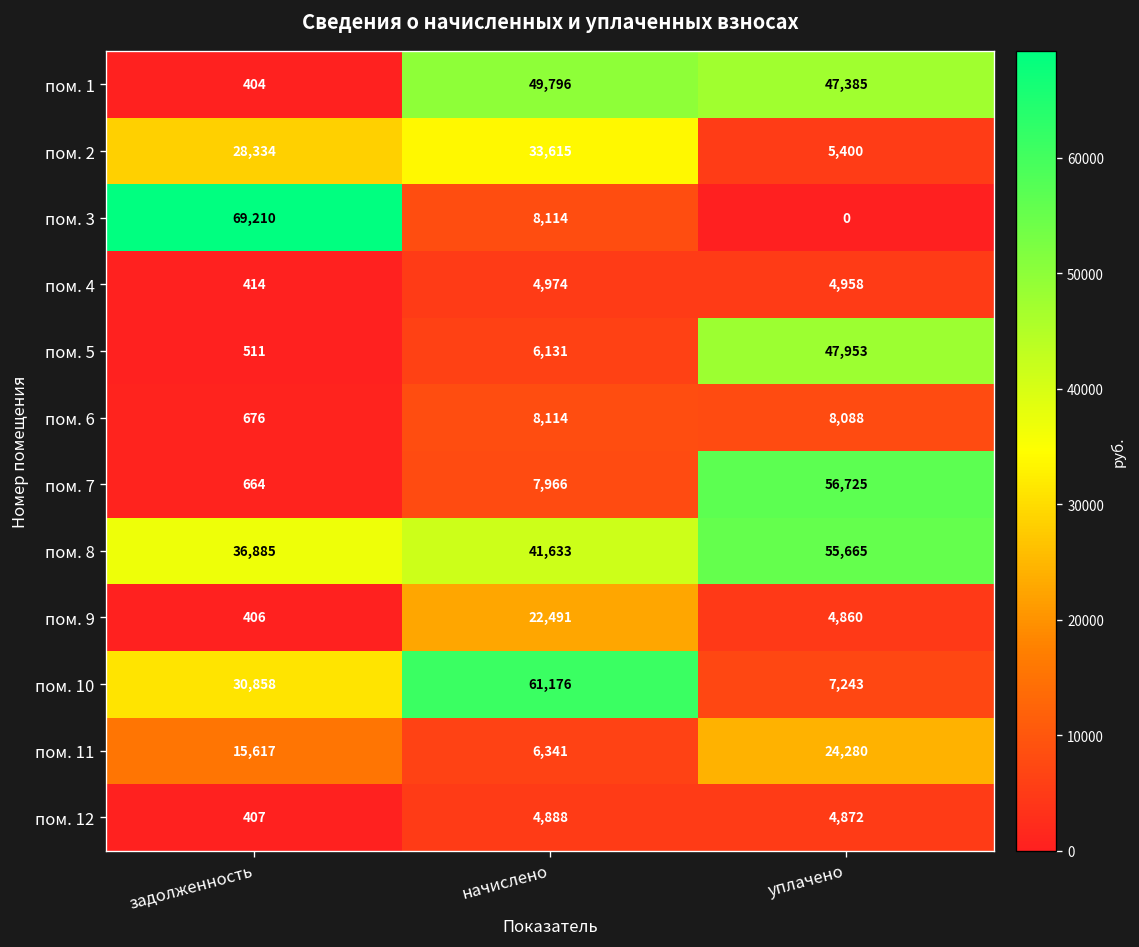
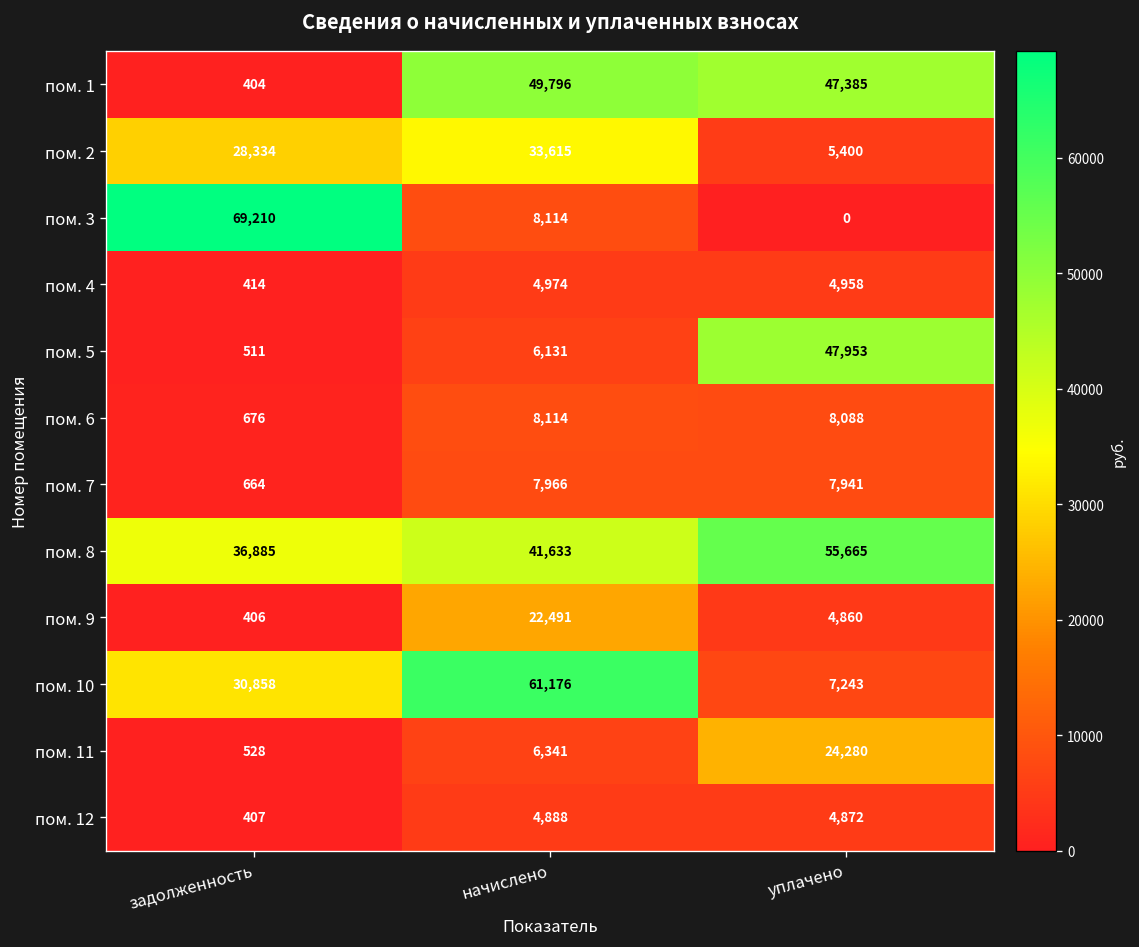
  {
    "пом. 1": {
      "задолженность": "404",
      "начислено": "49,796",
      "уплачено": "47,385"
    },
    "пом. 2": {
      "задолженность": "28,334",
      "начислено": "33,615",
      "уплачено": "5,400"
    },
    "пом. 3": {
      "задолженность": "69,210",
      "начислено": "8,114",
      "уплачено": "0"
    },
    "пом. 4": {
      "задолженность": "414",
      "начислено": "4,974",
      "уплачено": "4,958"
    },
    "пом. 5": {
      "задолженность": "511",
      "начислено": "6,131",
      "уплачено": "47,953"
    },
    "пом. 6": {
      "задолженность": "676",
      "начислено": "8,114",
      "уплачено": "8,088"
    },
    "пом. 7": {
      "задолженность": "664",
      "начислено": "7,966",
-     "уплачено": "56,725"
+     "уплачено": "7,941"
    },
    "пом. 8": {
      "задолженность": "36,885",
      "начислено": "41,633",
      "уплачено": "55,665"
    },
    "пом. 9": {
      "задолженность": "406",
      "начислено": "22,491",
      "уплачено": "4,860"
    },
    "пом. 10": {
      "задолженность": "30,858",
      "начислено": "61,176",
      "уплачено": "7,243"
    },
    "пом. 11": {
-     "задолженность": "15,617",
+     "задолженность": "528",
      "начислено": "6,341",
      "уплачено": "24,280"
    },
    "пом. 12": {
      "задолженность": "407",
      "начислено": "4,888",
      "уплачено": "4,872"
    }
  }
